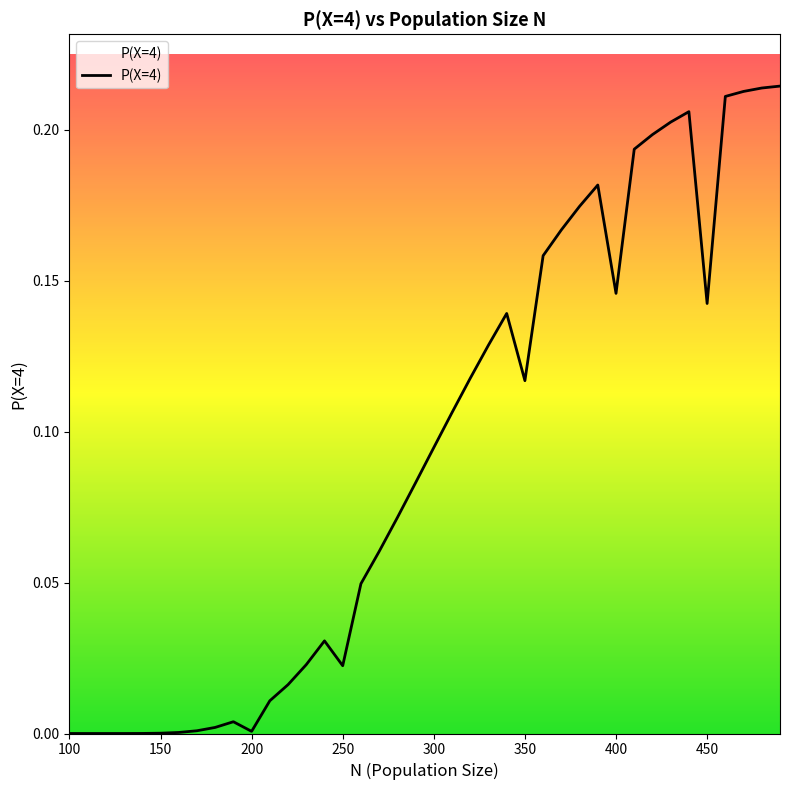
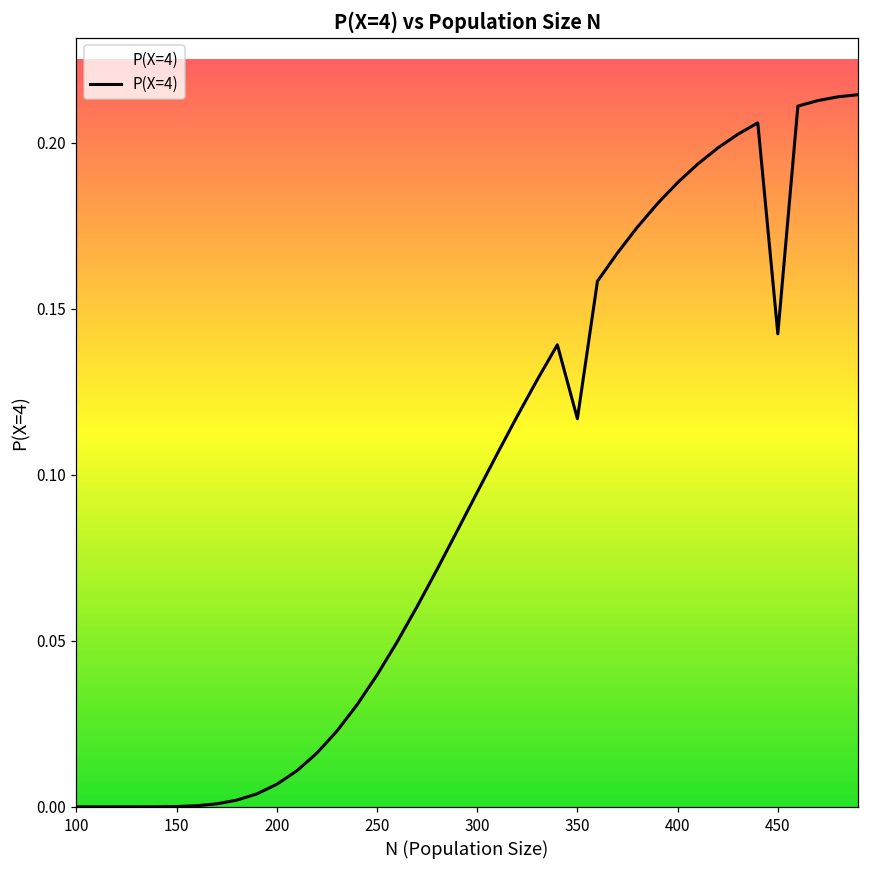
  {
    "100": 0.000,
    "150": 0.000,
-   "200": 0.001,
-   "250": 0.022,
+   "200": 0.007,
+   "250": 0.040,
    "300": 0.095,
    "350": 0.117,
-   "400": 0.146,
+   "400": 0.188,
    "450": 0.142
  }
